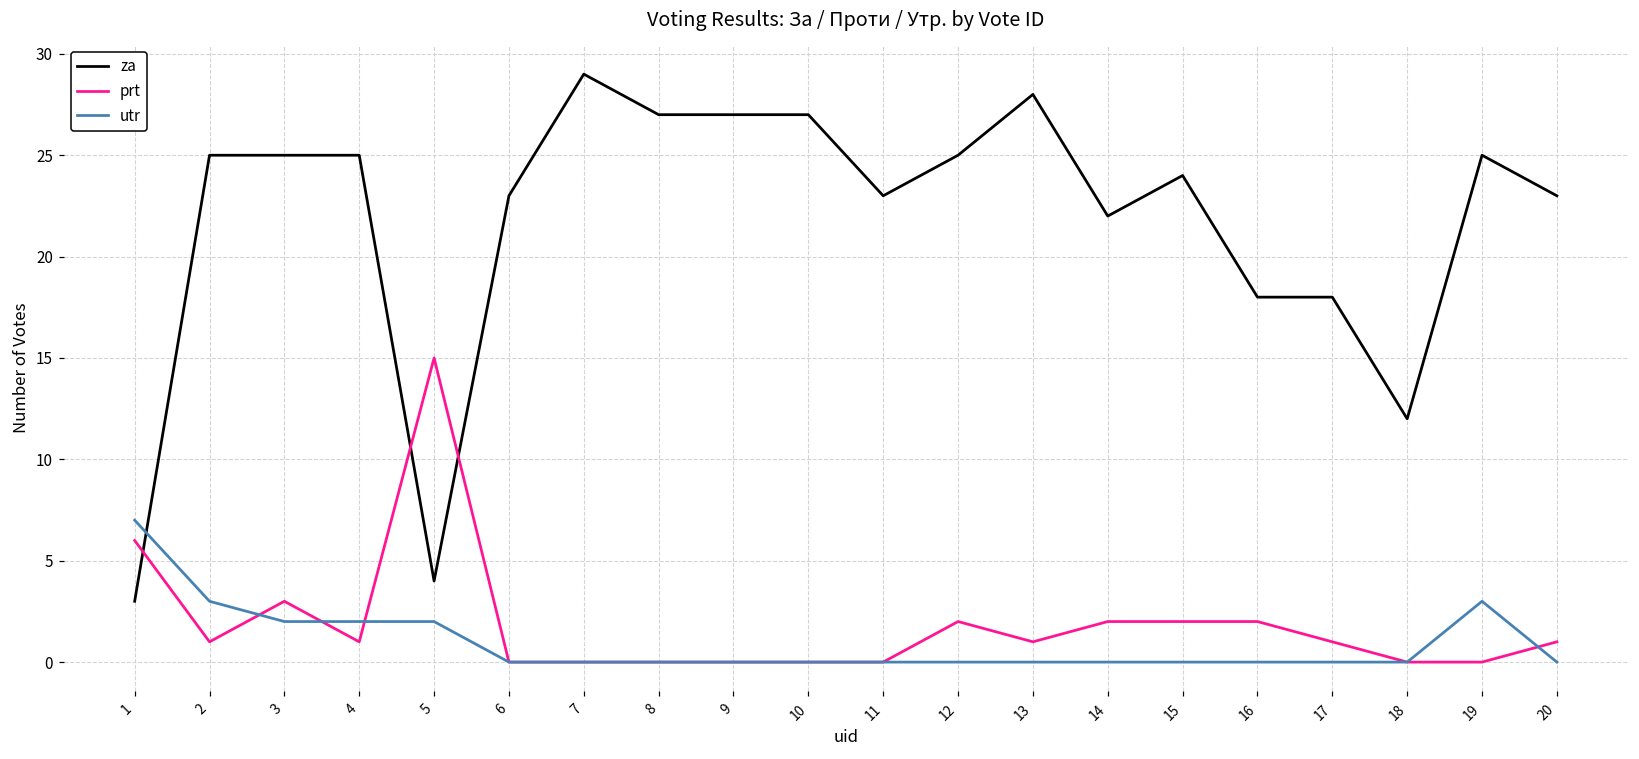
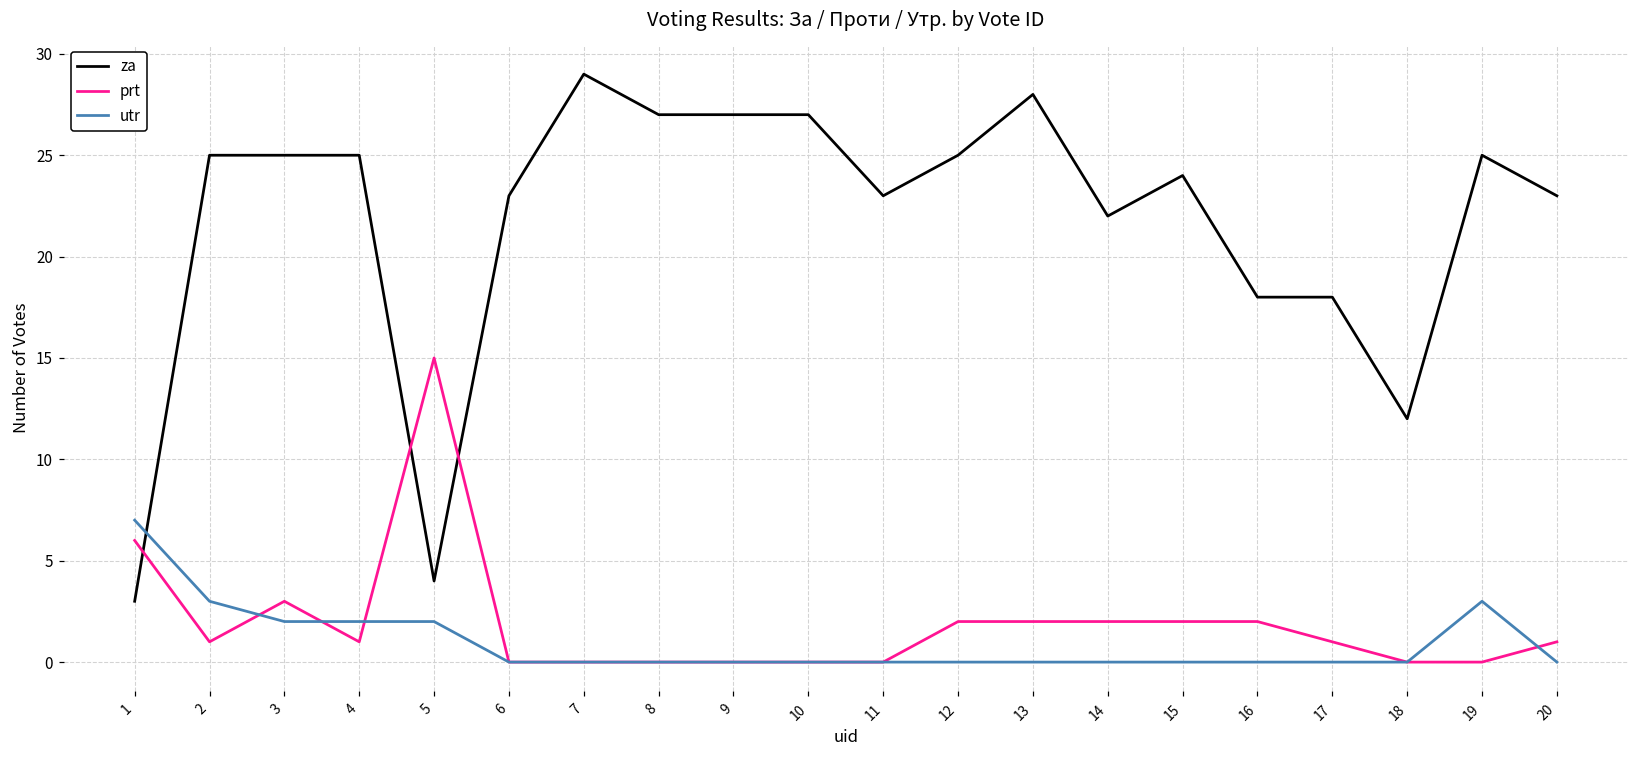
  {
    "za": {
      "1": 3,
      "2": 25,
      "3": 25,
      "4": 25,
      "5": 4,
      "6": 23,
      "7": 29,
      "8": 27,
      "9": 27,
      "10": 27,
      "11": 23,
      "12": 25,
      "13": 28,
      "14": 22,
      "15": 24,
      "16": 18,
      "17": 18,
      "18": 12,
      "19": 25,
      "20": 23
    },
    "prt": {
      "1": 6,
      "2": 1,
      "3": 3,
      "4": 1,
      "5": 15,
      "12": 2,
-     "13": 1,
+     "13": 2,
      "14": 2,
      "15": 2,
      "16": 2,
      "17": 1,
      "19": 0,
      "20": 1
    },
    "utr": {
      "1": 7,
      "2": 3,
      "3": 2,
      "4": 2,
      "5": 2,
      "12": 0,
      "13": 0,
      "14": 0,
      "15": 0,
      "16": 0,
      "17": 0,
      "19": 3,
      "20": 0
    }
  }
